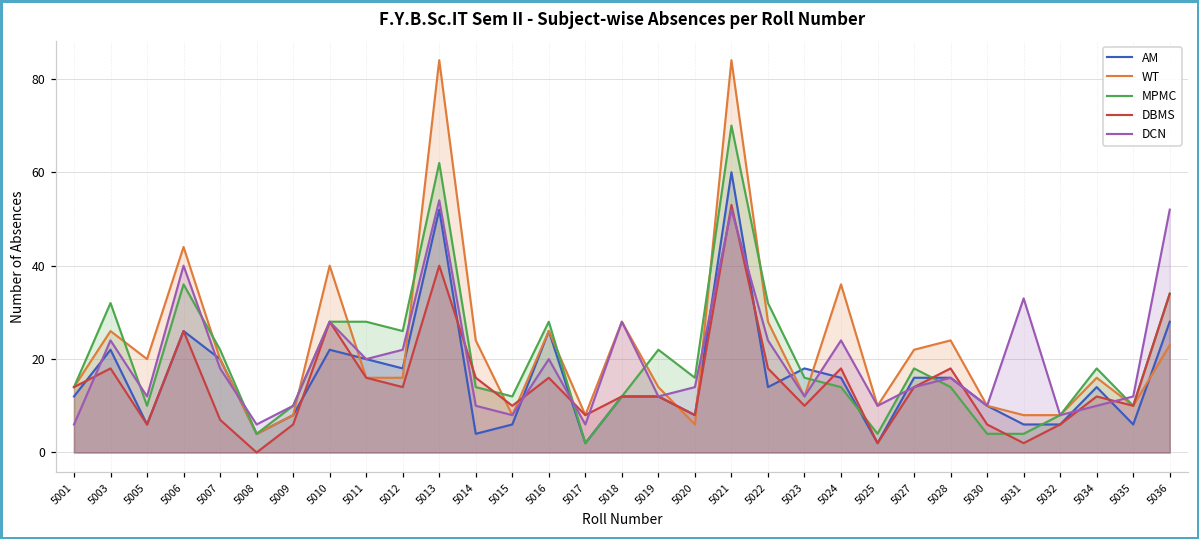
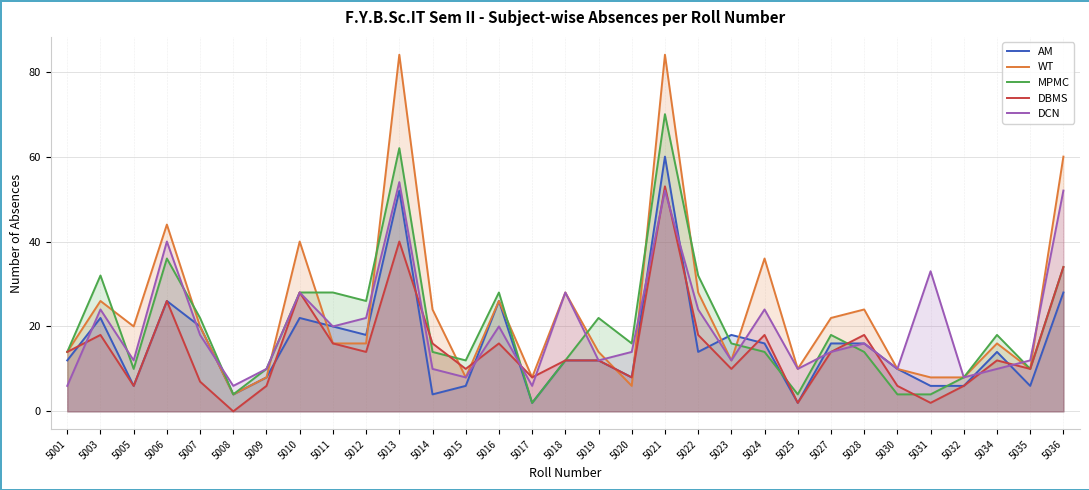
  {
    "AM": {
      "5001": 12,
      "5003": 22,
      "5010": 22,
      "5012": 18,
      "5013": 52,
      "5014": 4,
      "5015": 6,
      "5021": 60,
      "5022": 14,
      "5023": 18,
      "5024": 16,
      "5027": 16,
      "5031": 6,
      "5034": 14,
      "5035": 6,
      "5036": 28
    },
    "WT": {
      "5003": 26,
      "5005": 20,
      "5006": 44,
      "5010": 40,
      "5012": 16,
      "5013": 84,
      "5014": 24,
      "5019": 14,
      "5020": 6,
      "5021": 84,
      "5022": 28,
      "5024": 36,
      "5027": 22,
      "5028": 24,
      "5031": 8,
      "5034": 16,
-     "5036": 23
+     "5036": 60
    },
    "MPMC": {
      "5003": 32,
      "5005": 10,
      "5006": 36,
      "5007": 22,
      "5011": 28,
      "5012": 26,
      "5013": 62,
      "5014": 14,
      "5015": 12,
      "5016": 28,
      "5019": 22,
      "5020": 16,
      "5021": 70,
      "5022": 32,
      "5023": 16,
      "5024": 14,
      "5025": 4,
      "5027": 18,
      "5028": 14,
      "5030": 4,
      "5031": 4,
      "5034": 18
    },
    "DBMS": {
      "5003": 18,
      "5007": 7,
      "5008": 0,
      "5009": 6,
      "5012": 14,
      "5013": 40,
      "5014": 16,
      "5015": 10,
      "5016": 16,
      "5021": 53,
      "5022": 18,
      "5023": 10,
      "5024": 18,
      "5028": 18,
      "5030": 6,
      "5031": 2,
      "5034": 12
    },
    "DCN": {
      "5001": 6,
      "5003": 24,
      "5005": 12,
      "5006": 40,
      "5007": 18,
      "5008": 6,
      "5012": 22,
      "5013": 54,
      "5014": 10,
      "5016": 20,
      "5017": 6,
      "5020": 14,
      "5021": 52,
      "5022": 24,
      "5024": 24,
      "5031": 33,
      "5034": 10,
      "5035": 12,
      "5036": 52
    }
  }
